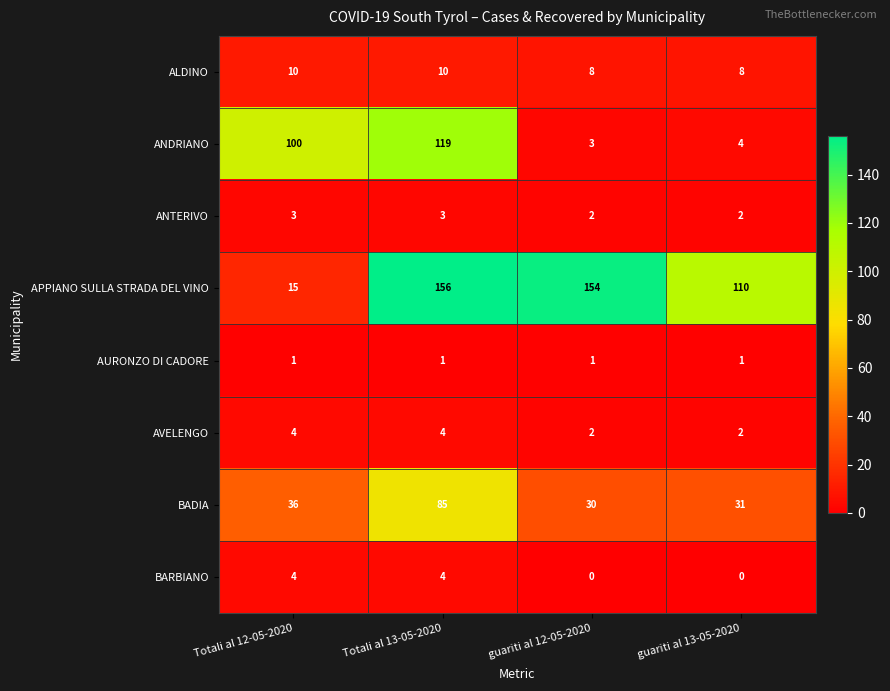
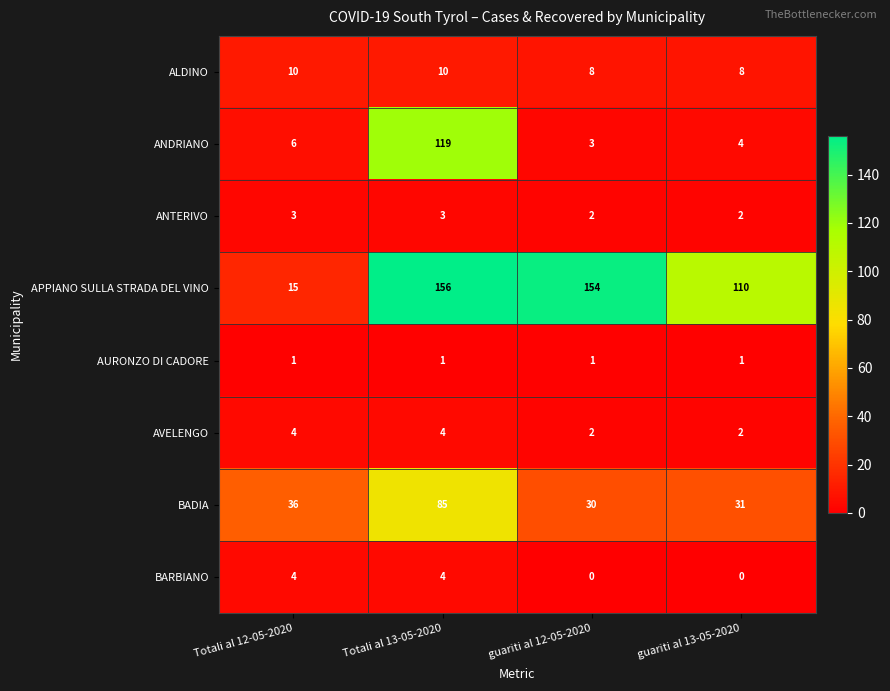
  {
    "ALDINO": {
      "Totali al 12-05-2020": 10,
      "Totali al 13-05-2020": 10,
      "guariti al 12-05-2020": 8,
      "guariti al 13-05-2020": 8
    },
    "ANDRIANO": {
-     "Totali al 12-05-2020": 100,
+     "Totali al 12-05-2020": 6,
      "Totali al 13-05-2020": 119,
      "guariti al 12-05-2020": 3,
      "guariti al 13-05-2020": 4
    },
    "ANTERIVO": {
      "Totali al 12-05-2020": 3,
      "Totali al 13-05-2020": 3,
      "guariti al 12-05-2020": 2,
      "guariti al 13-05-2020": 2
    },
    "APPIANO SULLA STRADA DEL VINO": {
      "Totali al 12-05-2020": 15,
      "Totali al 13-05-2020": 156,
      "guariti al 12-05-2020": 154,
      "guariti al 13-05-2020": 110
    },
    "AURONZO DI CADORE": {
      "Totali al 12-05-2020": 1,
      "Totali al 13-05-2020": 1,
      "guariti al 12-05-2020": 1,
      "guariti al 13-05-2020": 1
    },
    "AVELENGO": {
      "Totali al 12-05-2020": 4,
      "Totali al 13-05-2020": 4,
      "guariti al 12-05-2020": 2,
      "guariti al 13-05-2020": 2
    },
    "BADIA": {
      "Totali al 12-05-2020": 36,
      "Totali al 13-05-2020": 85,
      "guariti al 12-05-2020": 30,
      "guariti al 13-05-2020": 31
    },
    "BARBIANO": {
      "Totali al 12-05-2020": 4,
      "Totali al 13-05-2020": 4,
      "guariti al 12-05-2020": 0,
      "guariti al 13-05-2020": 0
    }
  }
